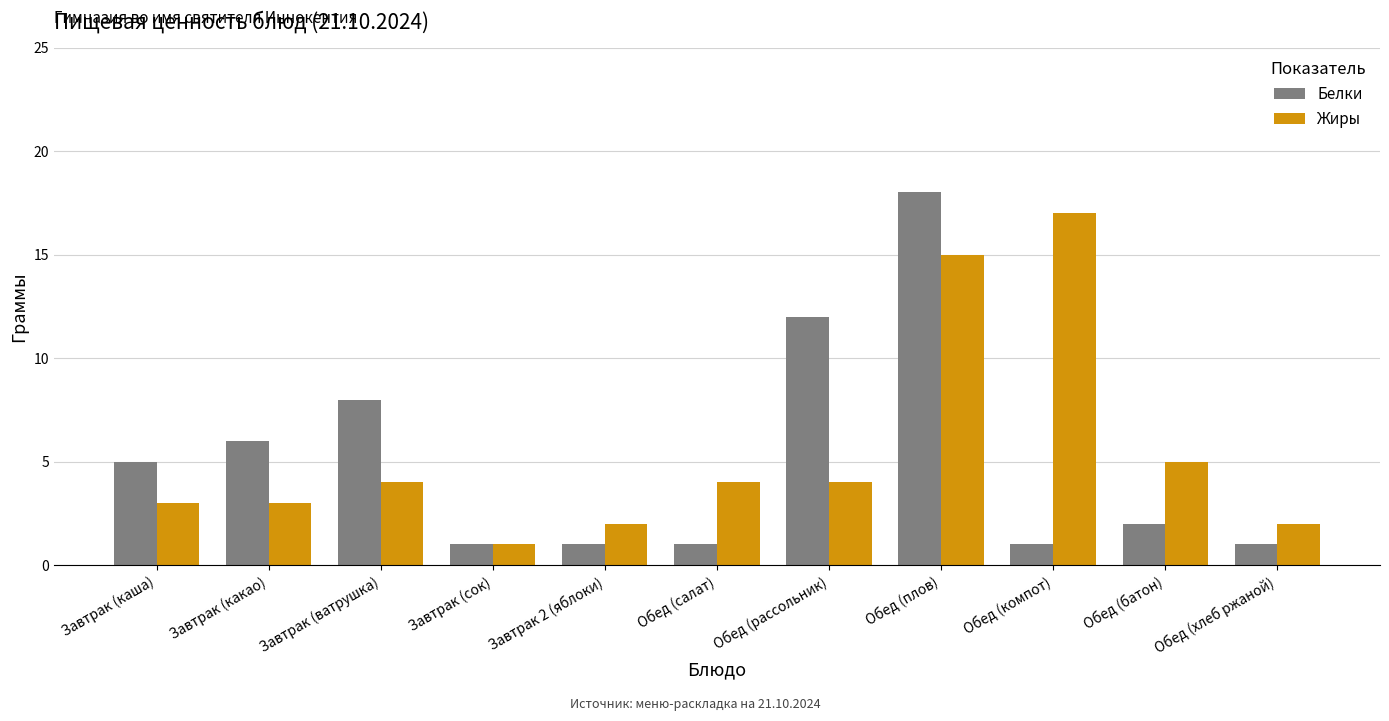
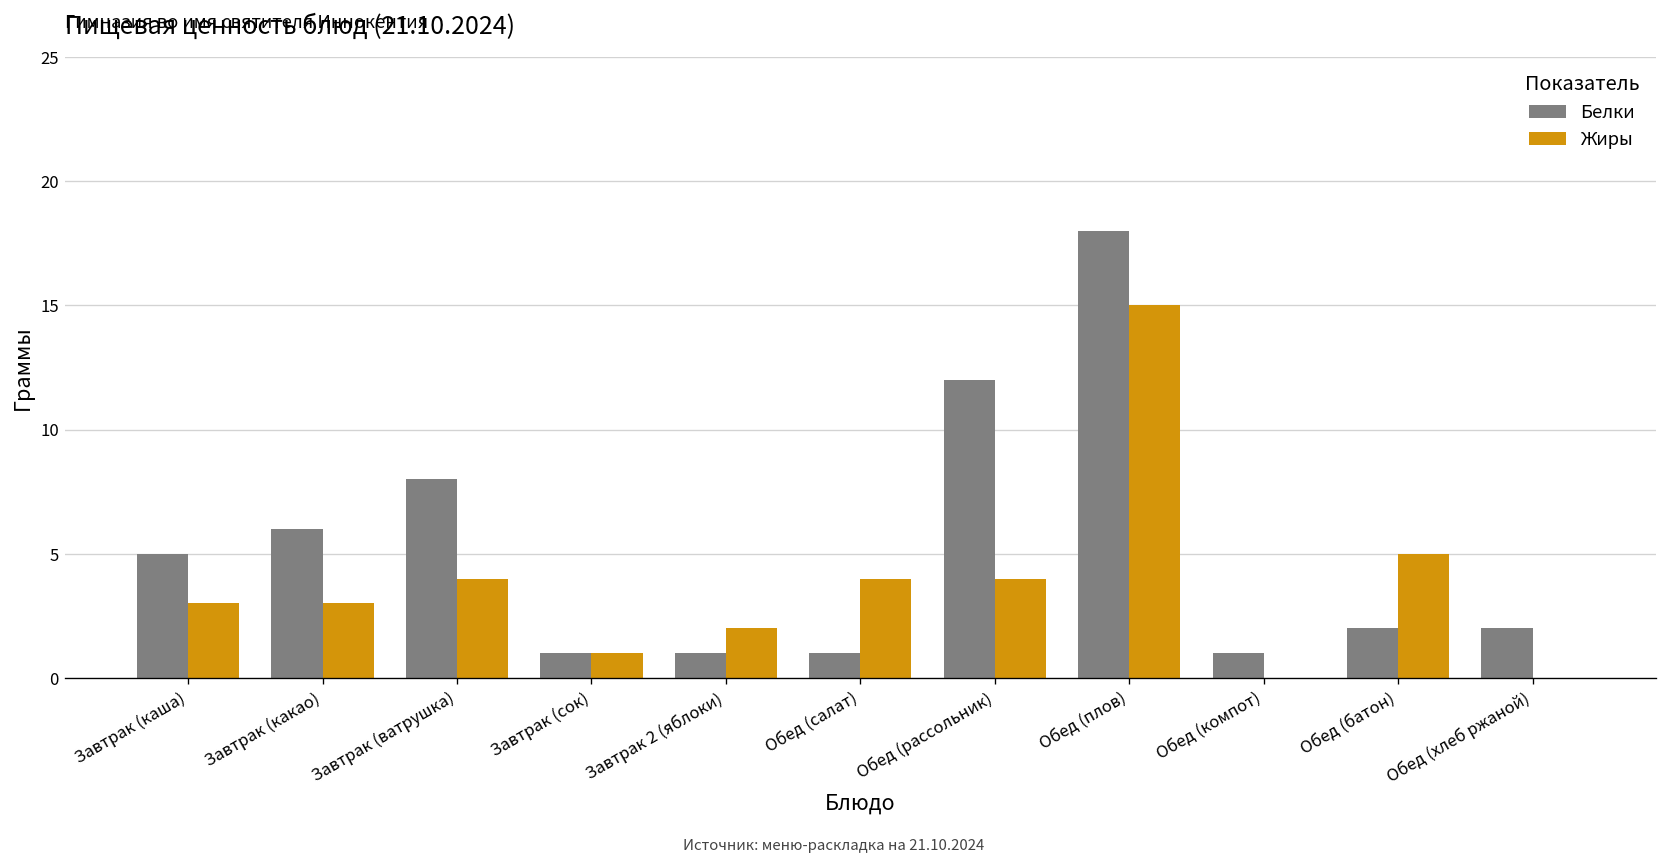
  {
    "Белки": {
      "Завтрак (каша)": 5,
      "Завтрак (какао)": 6,
      "Завтрак (ватрушка)": 8,
      "Завтрак (сок)": 1,
      "Завтрак 2 (яблоки)": 1,
      "Обед (салат)": 1,
      "Обед (рассольник)": 12,
      "Обед (плов)": 18,
      "Обед (компот)": 1,
      "Обед (батон)": 2,
-     "Обед (хлеб ржаной)": 1
+     "Обед (хлеб ржаной)": 2
    },
    "Жиры": {
      "Завтрак (каша)": 3,
      "Завтрак (какао)": 3,
      "Завтрак (ватрушка)": 4,
      "Завтрак (сок)": 1,
      "Завтрак 2 (яблоки)": 2,
      "Обед (салат)": 4,
      "Обед (рассольник)": 4,
      "Обед (плов)": 15,
-     "Обед (компот)": 17,
+     "Обед (компот)": 0,
      "Обед (батон)": 5,
-     "Обед (хлеб ржаной)": 2
+     "Обед (хлеб ржаной)": 0
    }
  }
